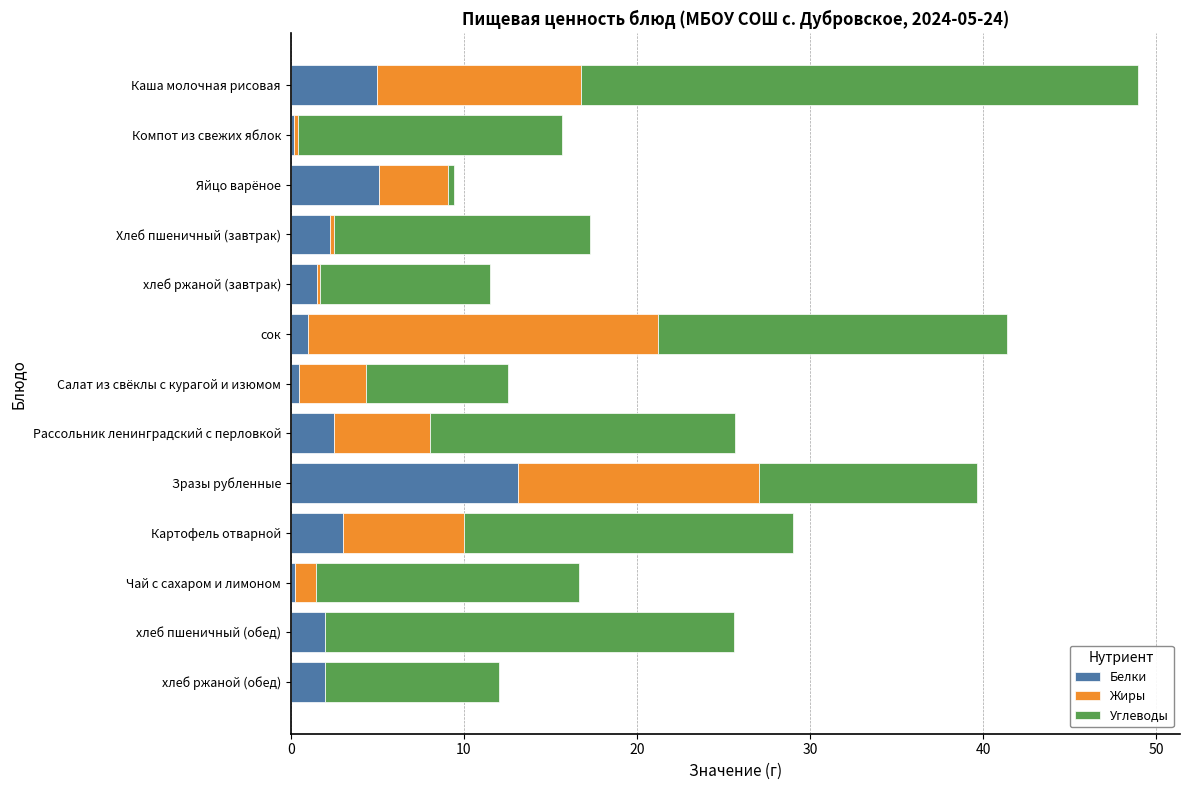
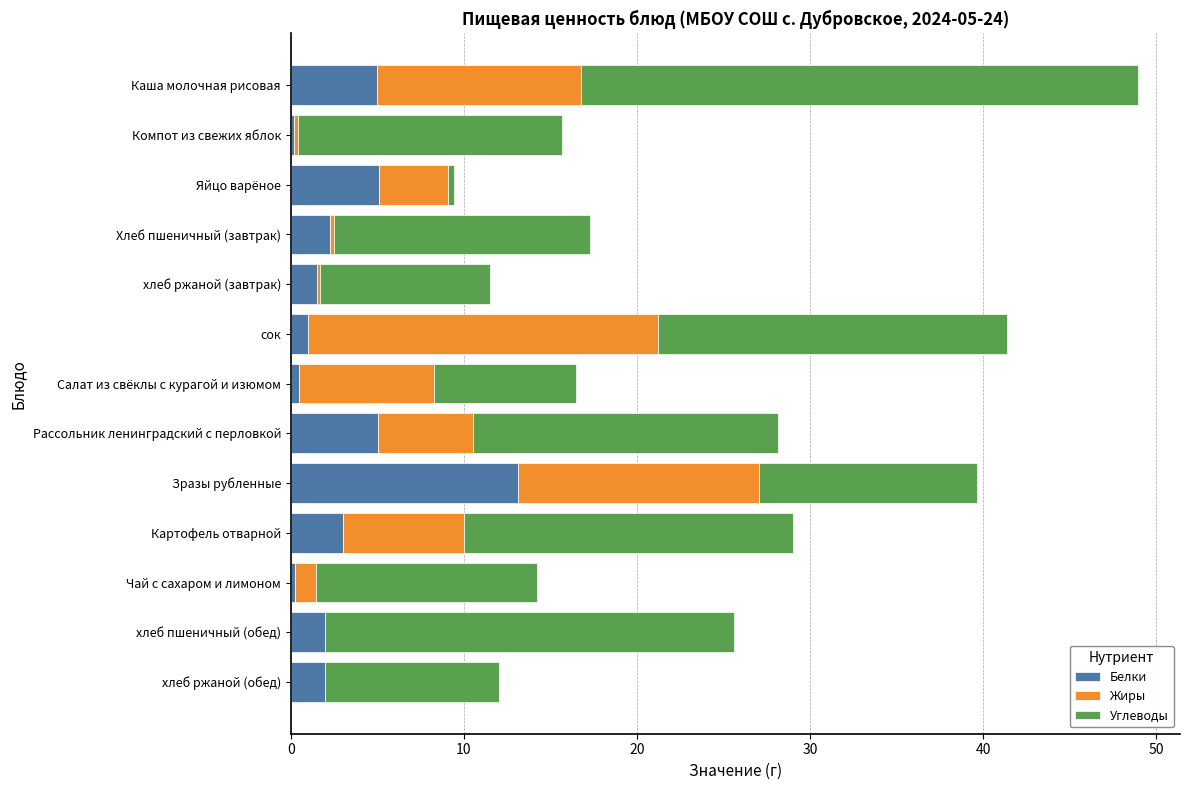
  {
    "Белки": {
      "Каша молочная рисовая": 5.0,
      "Компот из свежих яблок": 0.2,
      "Яйцо варёное": 5.1,
      "Хлеб пшеничный (завтрак)": 2.3,
      "хлеб ржаной (завтрак)": 1.5,
      "сок": 1.0,
      "Салат из свёклы с курагой и изюмом": 0.5,
-     "Рассольник ленинградский с перловкой": 2.5,
+     "Рассольник ленинградский с перловкой": 5.1,
      "Зразы рубленные": 13.1,
      "Картофель отварной": 3.0,
      "Чай с сахаром и лимоном": 0.3,
      "хлеб пшеничный (обед)": 2.0,
      "хлеб ржаной (обед)": 2.0
    },
    "Жиры": {
      "Каша молочная рисовая": 11.8,
      "Компот из свежих яблок": 0.2,
      "Яйцо варёное": 4.0,
      "Хлеб пшеничный (завтрак)": 0.2,
      "хлеб ржаной (завтрак)": 0.2,
      "сок": 20.2,
-     "Салат из свёклы с курагой и изюмом": 3.8,
+     "Салат из свёклы с курагой и изюмом": 7.8,
      "Рассольник ленинградский с перловкой": 5.5,
      "Зразы рубленные": 14.0,
      "Картофель отварной": 7.0,
      "Чай с сахаром и лимоном": 1.2,
      "хлеб пшеничный (обед)": 0.0,
      "хлеб ржаной (обед)": 0.0
    },
    "Углеводы": {
      "Каша молочная рисовая": 32.1,
      "Компот из свежих яблок": 15.3,
      "Яйцо варёное": 0.3,
      "Хлеб пшеничный (завтрак)": 14.8,
      "хлеб ржаной (завтрак)": 9.8,
      "сок": 20.2,
      "Салат из свёклы с курагой и изюмом": 8.2,
      "Рассольник ленинградский с перловкой": 17.6,
      "Зразы рубленные": 12.6,
      "Картофель отварной": 19.0,
-     "Чай с сахаром и лимоном": 15.2,
+     "Чай с сахаром и лимоном": 12.8,
      "хлеб пшеничный (обед)": 23.6,
      "хлеб ржаной (обед)": 10.0
    }
  }
